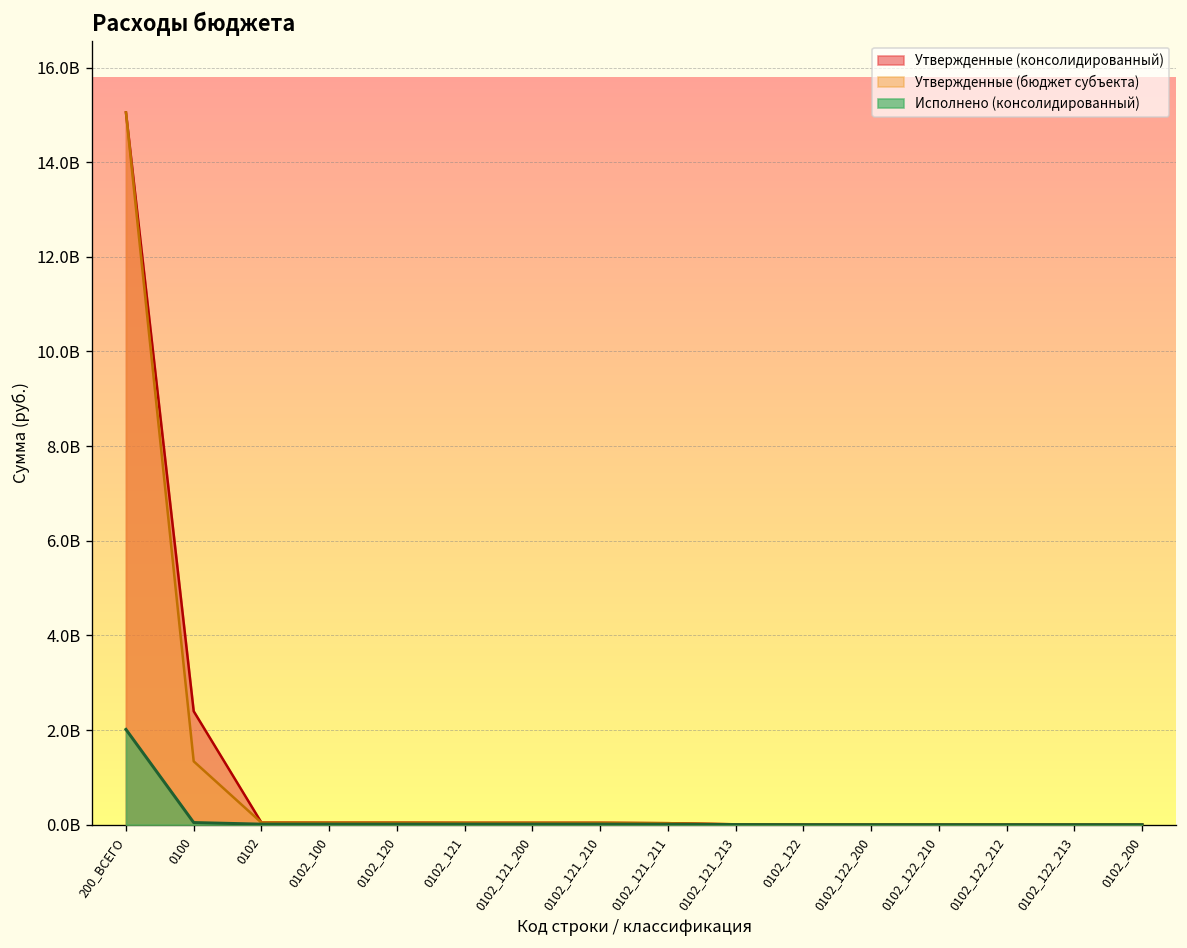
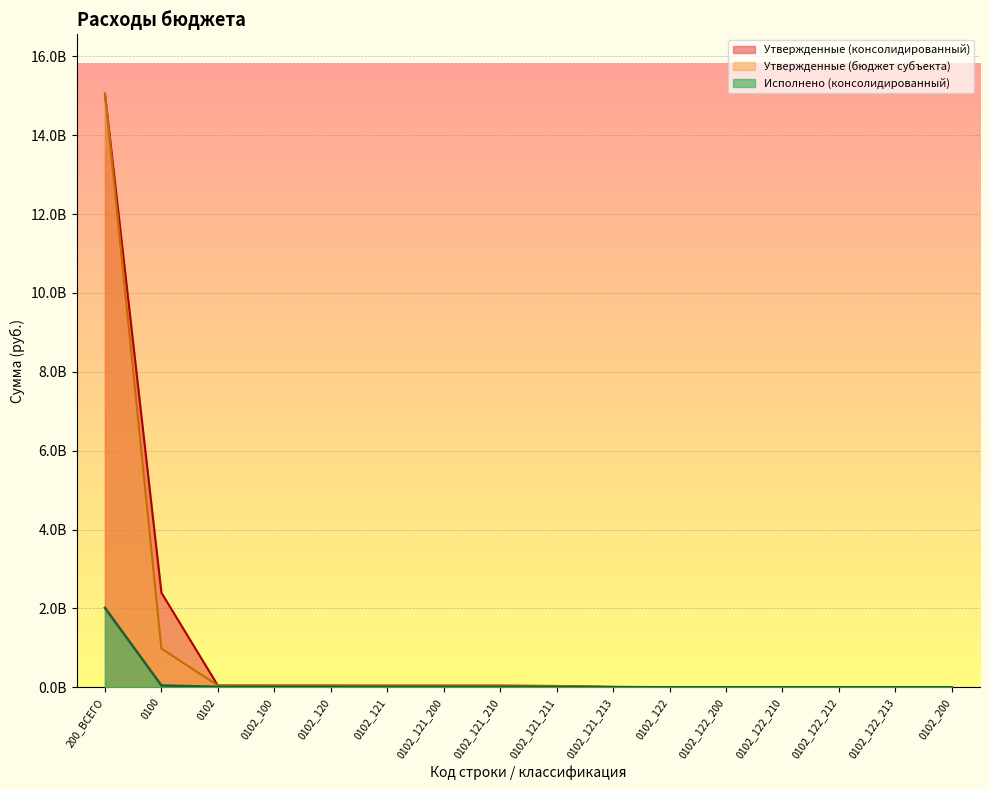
  {
    "Утвержденные (консолидированный)": {
      "0100": 2400000000
    },
    "Утвержденные (бюджет субъекта)": {
-     "0100": 1300000000
+     "0100": 1000000000
    },
    "Исполнено (консолидированный)": {
      "200_ВСЕГО": 2000000000,
      "0100": 0
    }
  }
